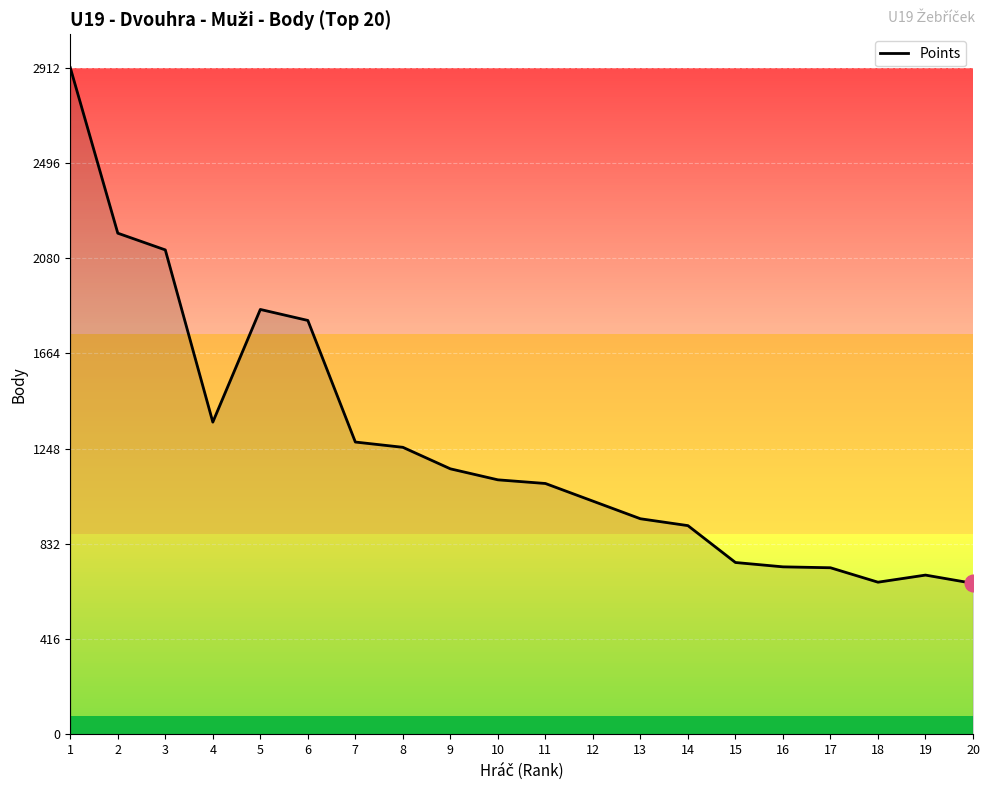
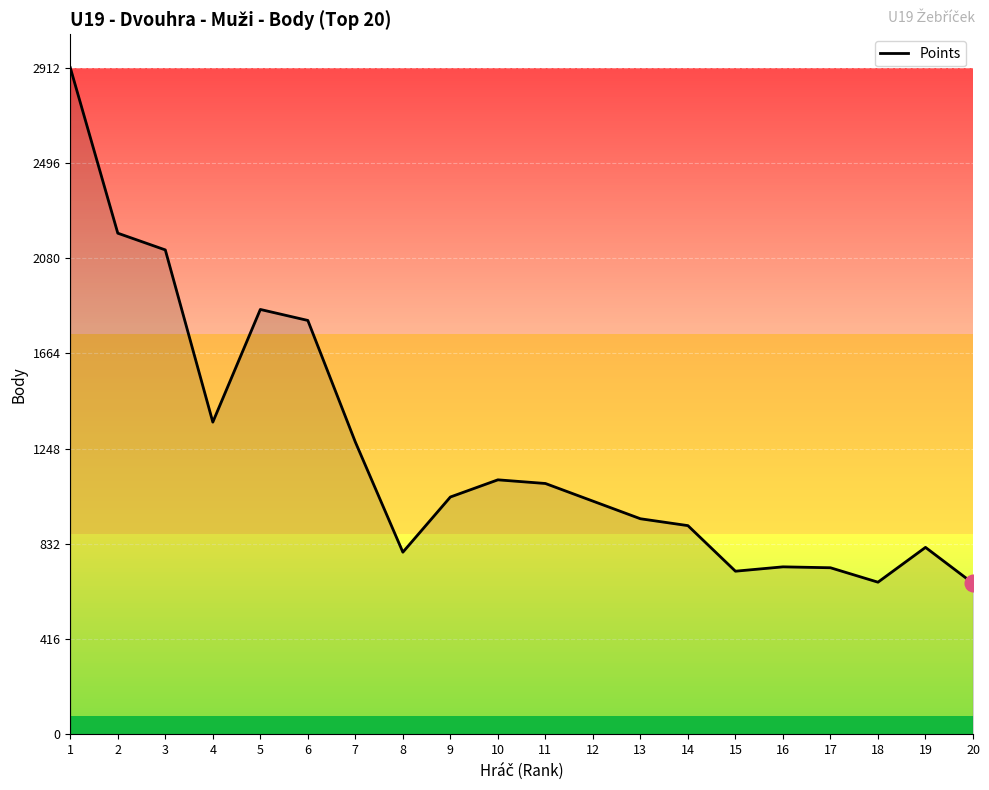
  {
    "Points": {
      "1": 2910,
      "2": 2190,
      "3": 2120,
      "4": 1360,
      "5": 1860,
      "6": 1810,
      "7": 1280,
-     "8": 1250,
-     "9": 1160,
+     "8": 800,
+     "9": 1040,
      "10": 1110,
      "11": 1100,
      "12": 1020,
      "13": 940,
      "14": 910,
-     "15": 750,
+     "15": 710,
      "16": 730,
      "17": 730,
      "18": 670,
-     "19": 700
+     "19": 820
    }
  }
